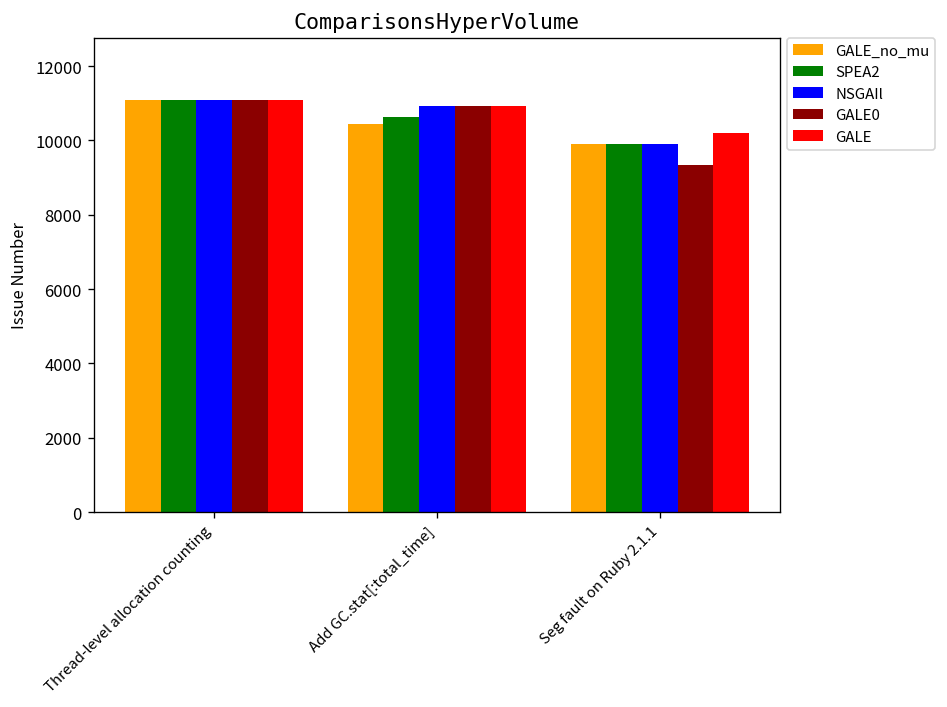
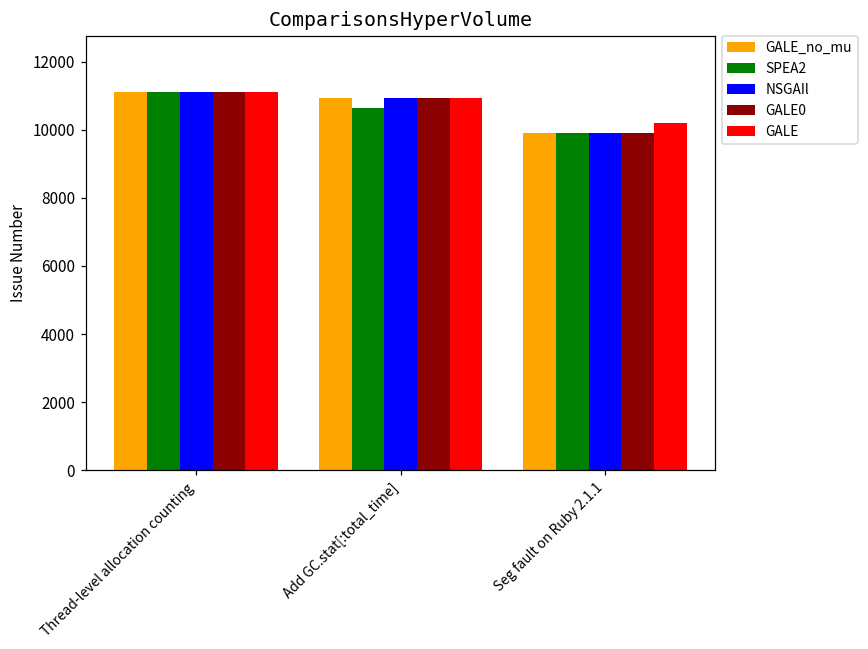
  {
    "GALE_no_mu": {
      "Thread-level allocation counting": 11100,
-     "Add GC.stat[:total_time]": 10400,
+     "Add GC.stat[:total_time]": 10900,
      "Seg fault on Ruby 2.1.1": 9900
    },
    "SPEA2": {
      "Thread-level allocation counting": 11100,
      "Add GC.stat[:total_time]": 10600,
      "Seg fault on Ruby 2.1.1": 9900
    },
    "NSGAIl": {
      "Thread-level allocation counting": 11100,
      "Add GC.stat[:total_time]": 10900,
      "Seg fault on Ruby 2.1.1": 9900
    },
    "GALE0": {
      "Thread-level allocation counting": 11100,
      "Add GC.stat[:total_time]": 10900,
-     "Seg fault on Ruby 2.1.1": 9400
+     "Seg fault on Ruby 2.1.1": 9900
    },
    "GALE": {
      "Thread-level allocation counting": 11100,
      "Add GC.stat[:total_time]": 10900,
      "Seg fault on Ruby 2.1.1": 10200
    }
  }
